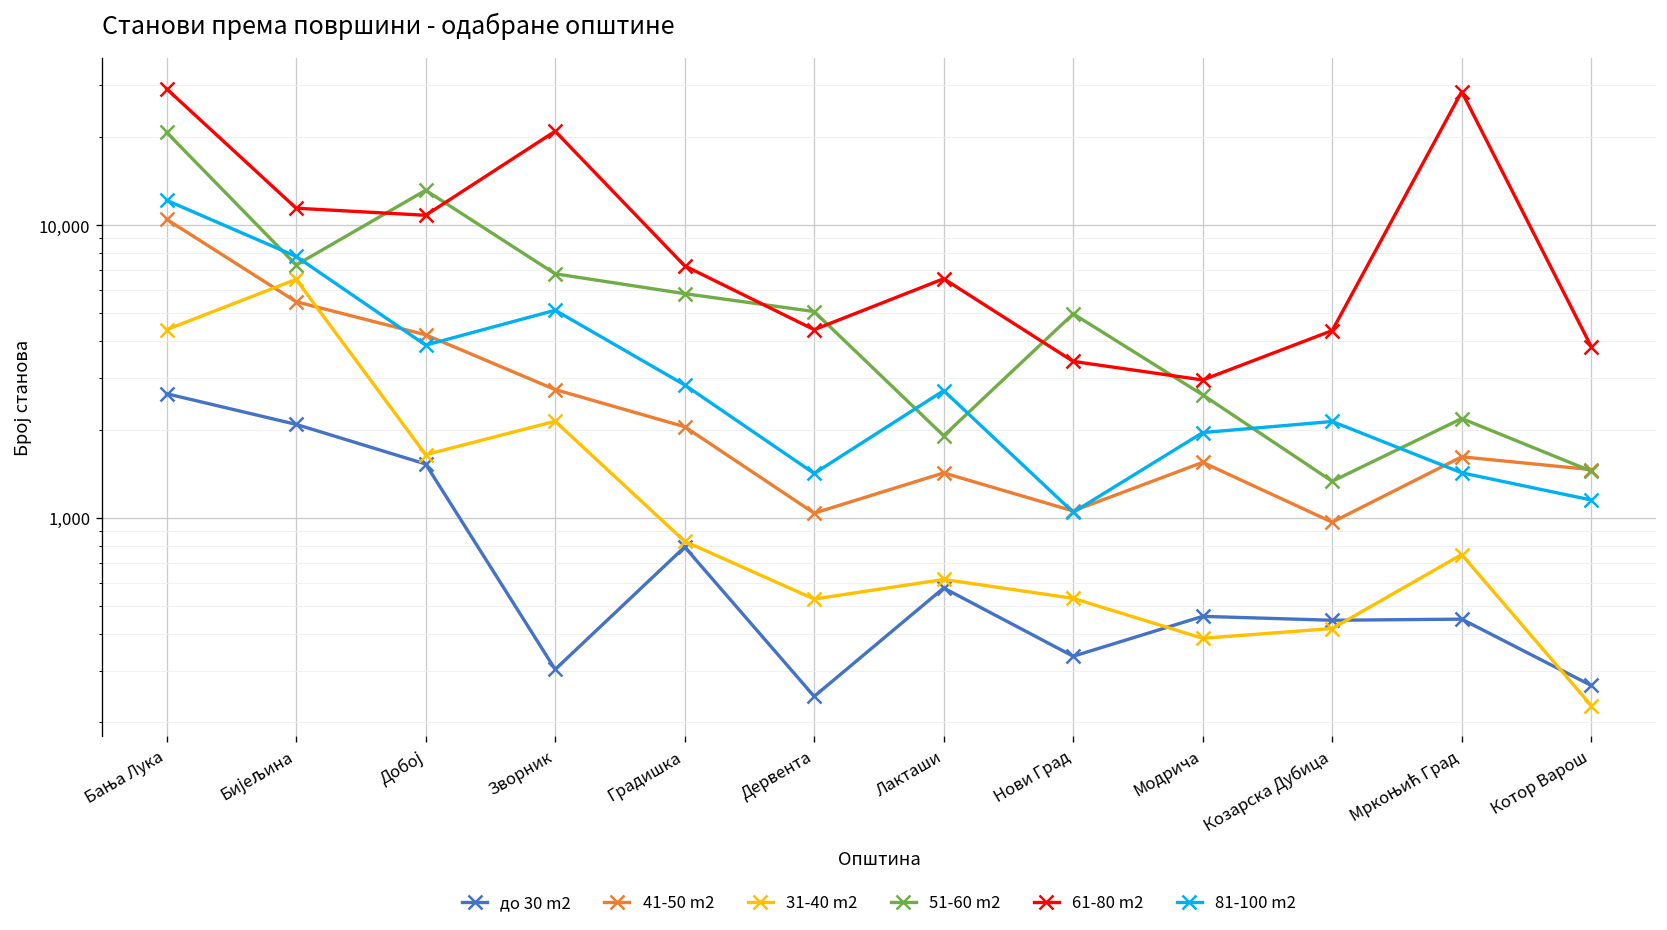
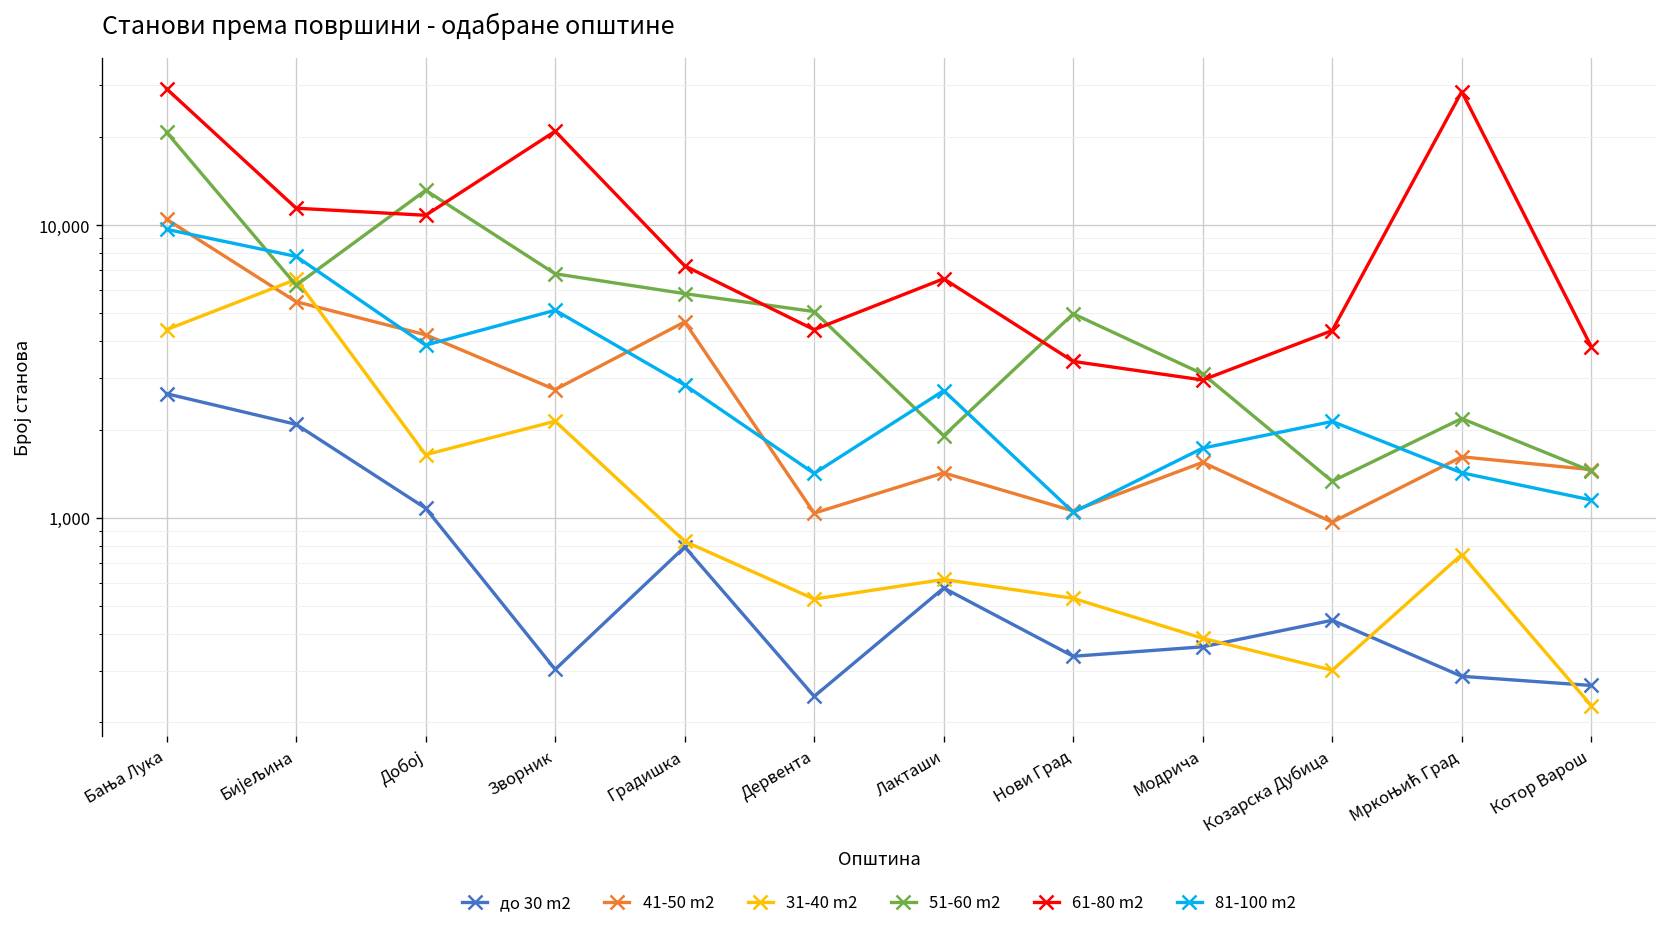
  {
    "до 30 m2": {
      "Бања Лука": "2,700",
      "Бијељина": "2,100",
-     "Добој": "1,500",
+     "Добој": "1,100",
      "Зворник": "300",
      "Градишка": "790",
      "Дервента": "250",
      "Лакташи": "580",
      "Нови Град": "340",
-     "Модрича": "460",
+     "Модрича": "360",
      "Козарска Дубица": "450",
-     "Мркоњић Град": "450",
+     "Мркоњић Град": "290",
      "Котор Варош": "270"
    },
    "41-50 m2": {
      "Бања Лука": "10,500",
      "Бијељина": "5,500",
      "Добој": "4,200",
      "Зворник": "2,700",
-     "Градишка": "2,000",
+     "Градишка": "4,700",
      "Дервента": "1,040",
      "Лакташи": "1,400",
      "Модрича": "1,500",
      "Козарска Дубица": "970",
      "Мркоњић Град": "1,600"
    },
    "31-40 m2": {
      "Бања Лука": "4,400",
      "Бијељина": "6,500",
      "Добој": "1,600",
      "Зворник": "2,100",
      "Градишка": "830",
      "Дервента": "530",
      "Лакташи": "620",
      "Нови Град": "530",
      "Модрича": "390",
-     "Козарска Дубица": "420",
+     "Козарска Дубица": "300",
      "Мркоњић Град": "750",
      "Котор Варош": "230"
    },
    "51-60 m2": {
      "Бања Лука": "21,000",
-     "Бијељина": "7,300",
+     "Бијељина": "6,200",
      "Добој": "13,000",
      "Зворник": "6,800",
      "Градишка": "5,800",
      "Дервента": "5,100",
      "Лакташи": "1,900",
      "Нови Град": "5,000",
-     "Модрича": "2,600",
+     "Модрича": "3,100",
      "Козарска Дубица": "1,300",
      "Мркоњић Град": "2,200"
    },
    "61-80 m2": {
      "Бања Лука": "29,000",
      "Бијељина": "11,000",
      "Добој": "11,000",
      "Зворник": "21,000",
      "Градишка": "7,300",
      "Дервента": "4,400",
      "Лакташи": "6,600",
      "Нови Град": "3,400",
      "Модрича": "3,000",
      "Козарска Дубица": "4,400",
      "Мркоњић Град": "29,000",
      "Котор Варош": "3,800"
    },
    "81-100 m2": {
-     "Бања Лука": "12,000",
+     "Бања Лука": "9,700",
      "Бијељина": "7,800",
      "Добој": "3,900",
      "Зворник": "5,100",
      "Градишка": "2,800",
      "Дервента": "1,400",
      "Лакташи": "2,700",
-     "Модрича": "2,000",
+     "Модрича": "1,700",
      "Козарска Дубица": "2,100",
      "Мркоњић Град": "1,400",
      "Котор Варош": "1,100"
    }
  }
